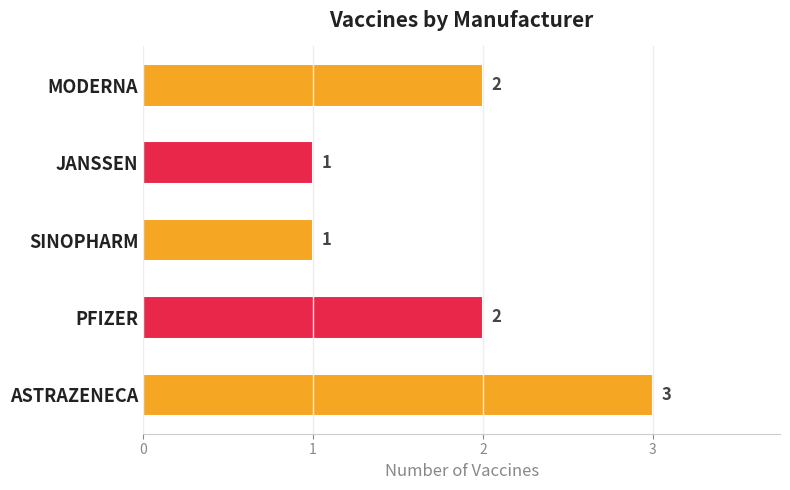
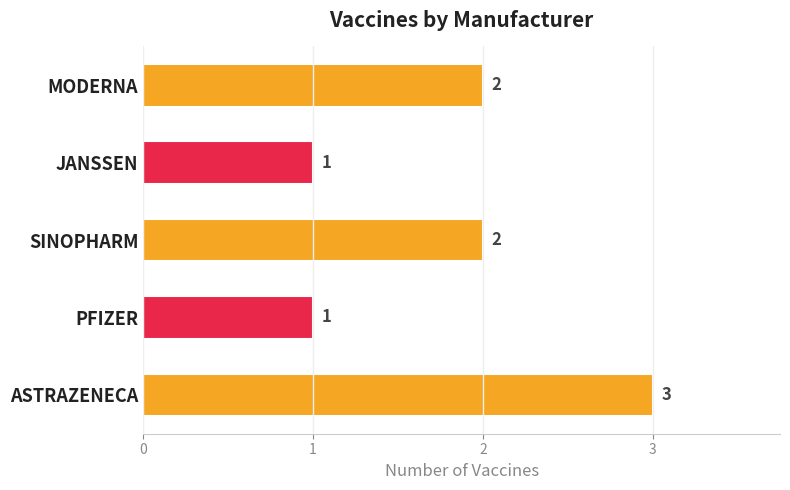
  {
    "MODERNA": 2,
    "JANSSEN": 1,
-   "SINOPHARM": 1,
-   "PFIZER": 2,
+   "SINOPHARM": 2,
+   "PFIZER": 1,
    "ASTRAZENECA": 3
  }
